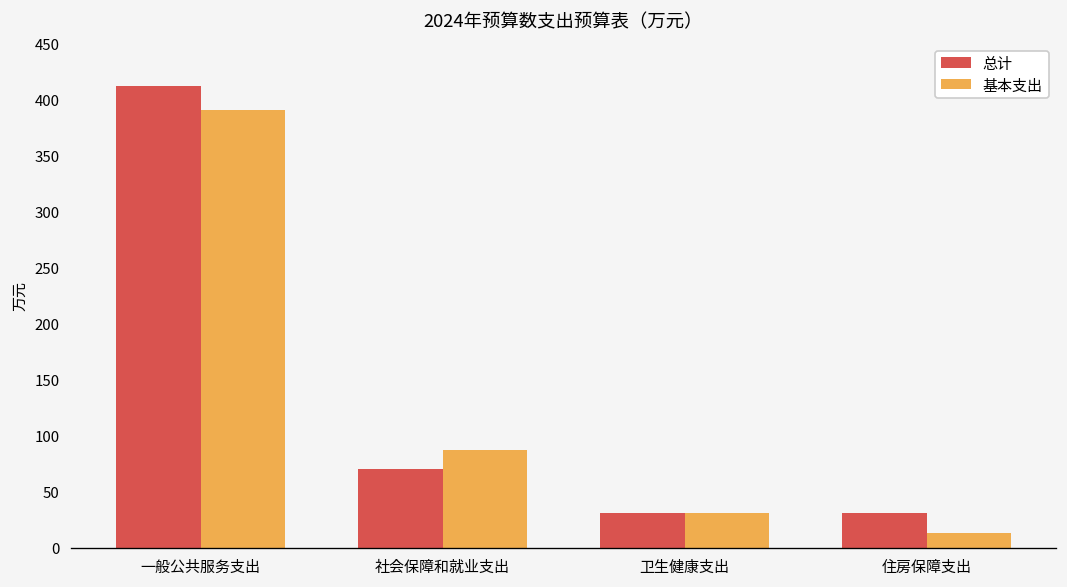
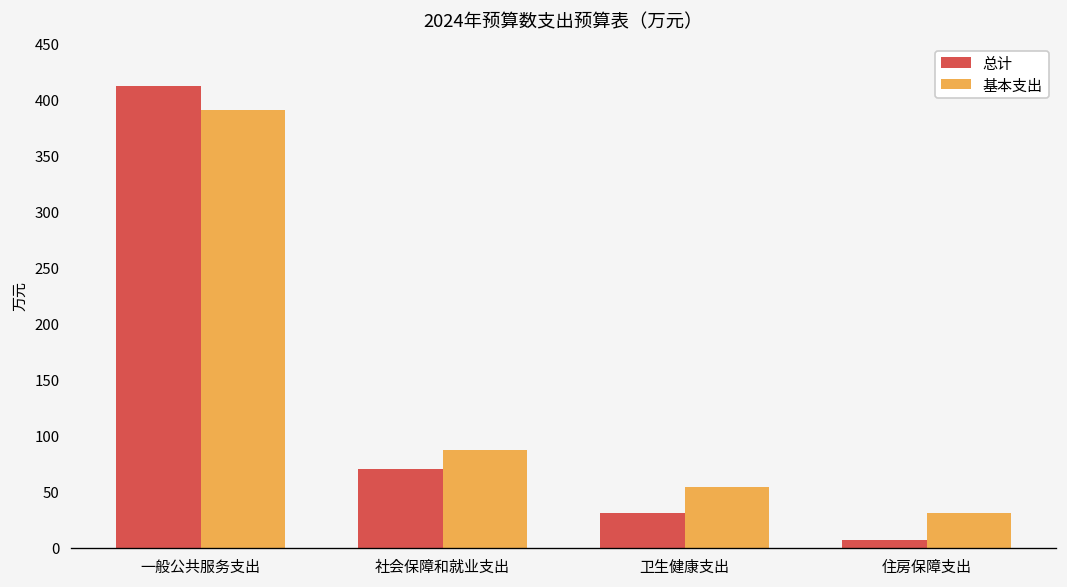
  {
    "总计": {
      "一般公共服务支出": 410,
      "社会保障和就业支出": 70,
      "卫生健康支出": 30,
-     "住房保障支出": 30
+     "住房保障支出": 10
    },
    "基本支出": {
      "一般公共服务支出": 390,
      "社会保障和就业支出": 90,
-     "卫生健康支出": 30,
-     "住房保障支出": 10
+     "卫生健康支出": 50,
+     "住房保障支出": 30
    }
  }
